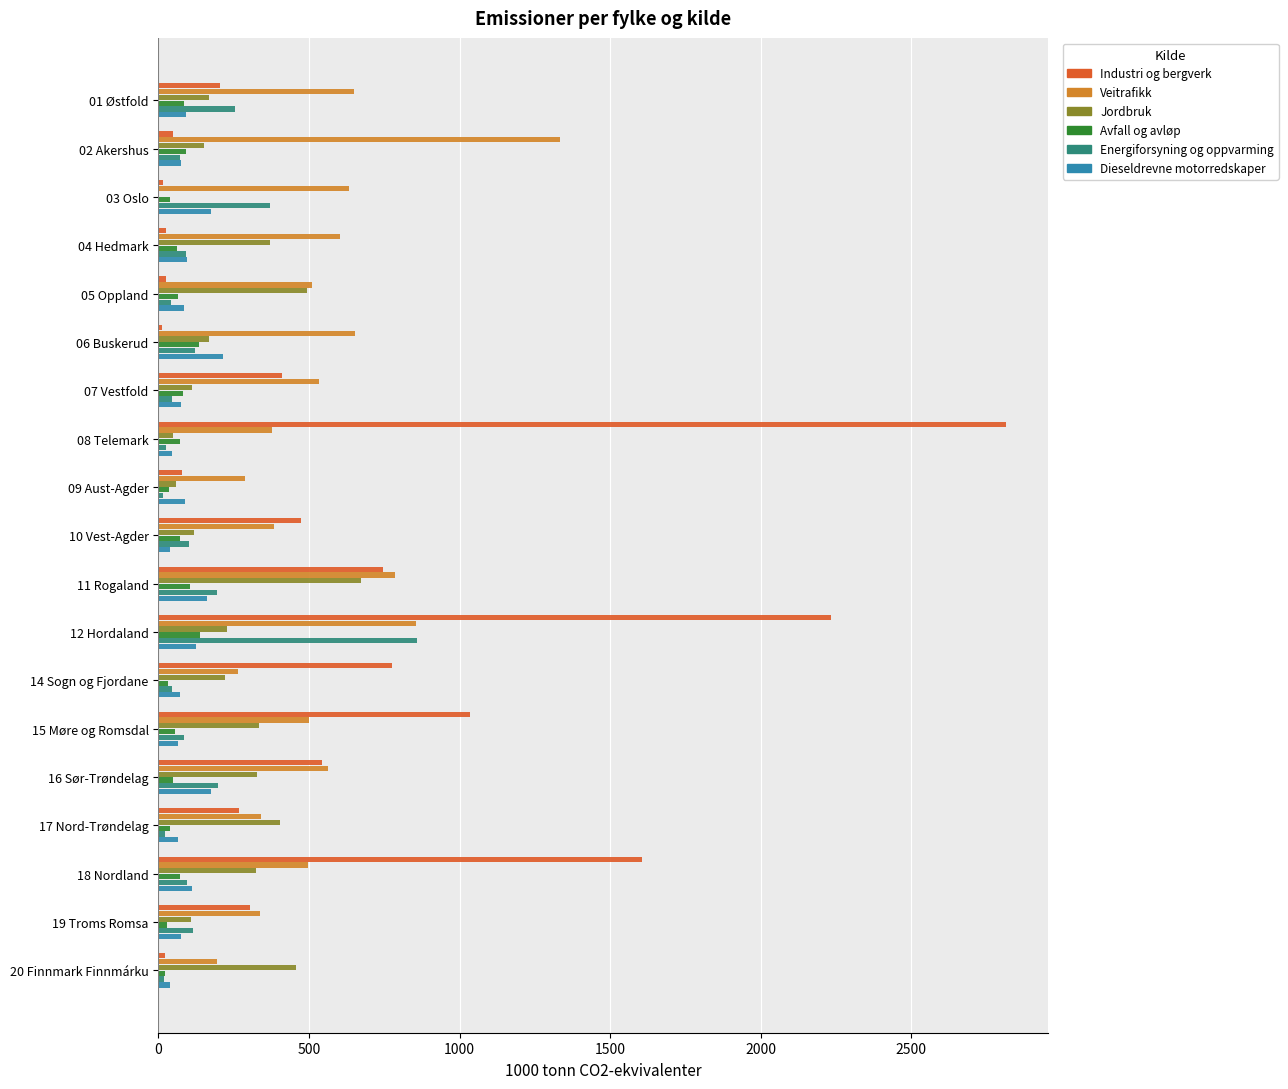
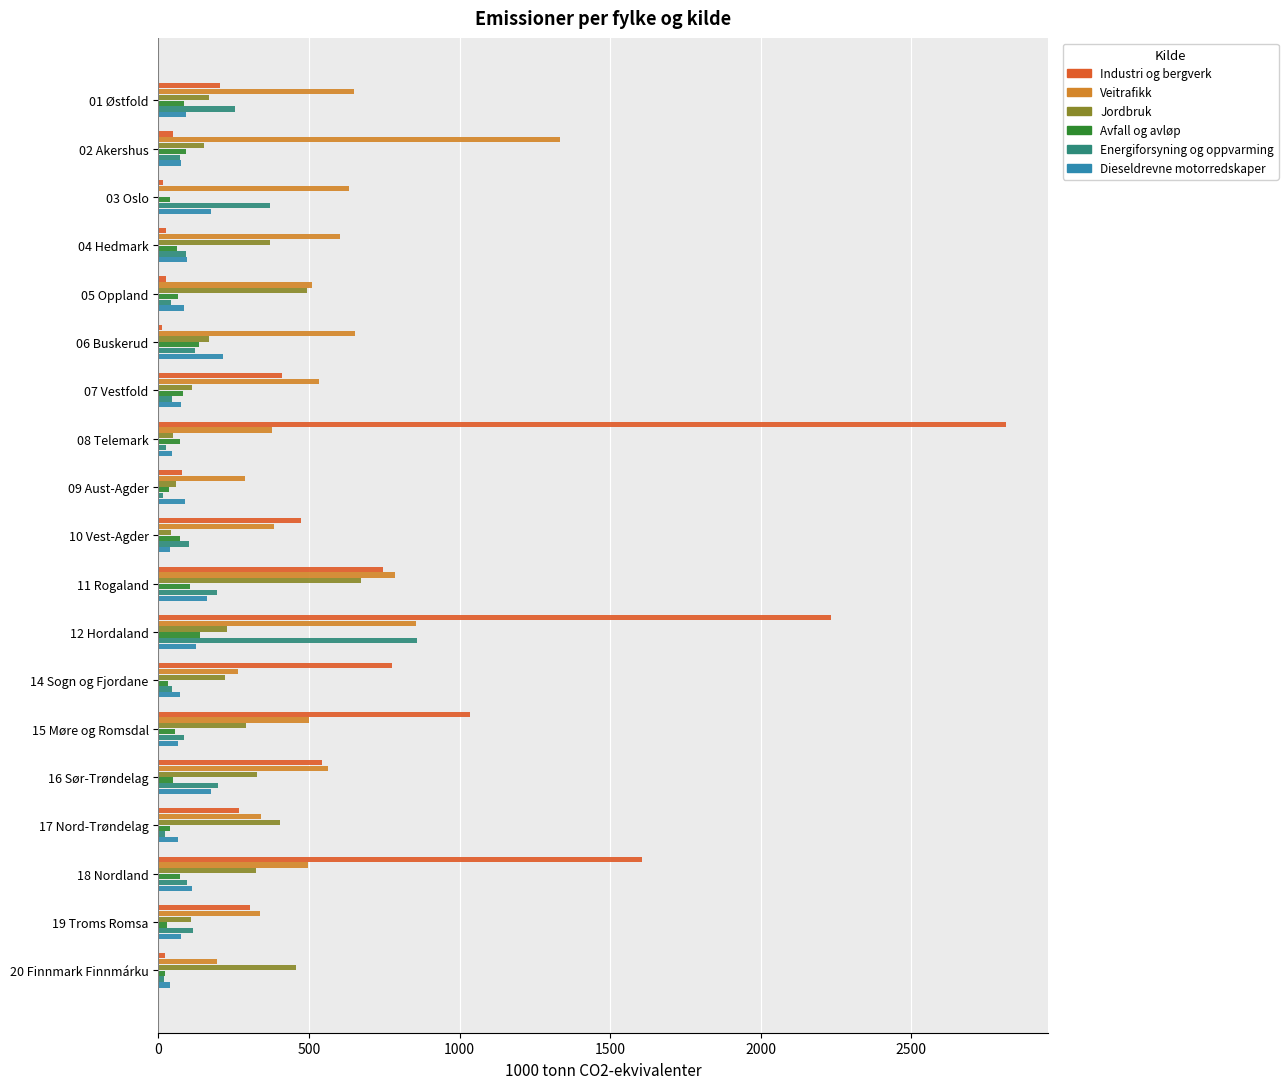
  {
    "Jordbruk": {
      "01 Østfold": 170,
      "02 Akershus": 150,
      "03 Oslo": 0,
      "04 Hedmark": 370,
      "05 Oppland": 490,
      "06 Buskerud": 170,
      "07 Vestfold": 110,
      "08 Telemark": 50,
      "09 Aust-Agder": 60,
-     "10 Vest-Agder": 120,
+     "10 Vest-Agder": 40,
      "11 Rogaland": 670,
      "12 Hordaland": 230,
      "14 Sogn og Fjordane": 220,
-     "15 Møre og Romsdal": 340,
+     "15 Møre og Romsdal": 290,
      "16 Sør-Trøndelag": 330,
      "17 Nord-Trøndelag": 410,
      "18 Nordland": 320,
      "19 Troms Romsa": 110,
      "20 Finnmark Finnmárku": 460
    },
    "Avfall og avløp": {
      "01 Østfold": 80,
      "02 Akershus": 90,
      "03 Oslo": 40,
      "04 Hedmark": 60,
      "05 Oppland": 70,
      "06 Buskerud": 130,
      "07 Vestfold": 80,
      "08 Telemark": 70,
      "09 Aust-Agder": 40,
      "10 Vest-Agder": 70,
      "11 Rogaland": 110,
      "12 Hordaland": 140,
      "14 Sogn og Fjordane": 30,
      "15 Møre og Romsdal": 50,
      "16 Sør-Trøndelag": 50,
      "17 Nord-Trøndelag": 40,
      "18 Nordland": 70,
      "19 Troms Romsa": 30,
      "20 Finnmark Finnmárku": 20
    }
  }
